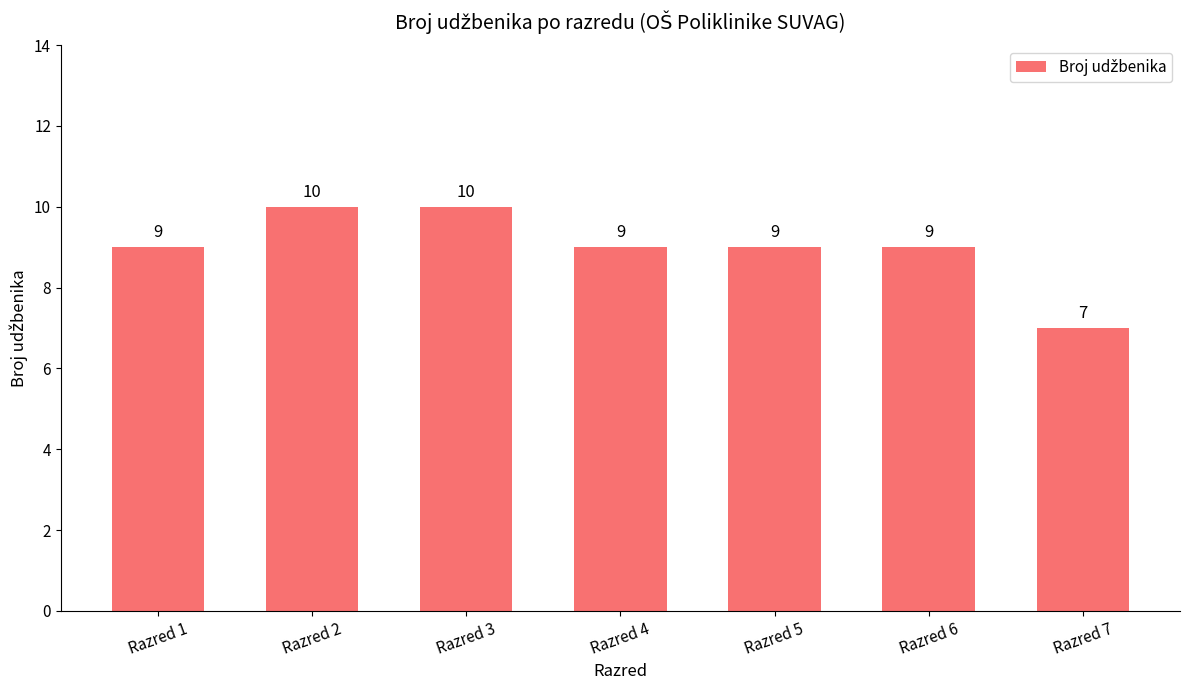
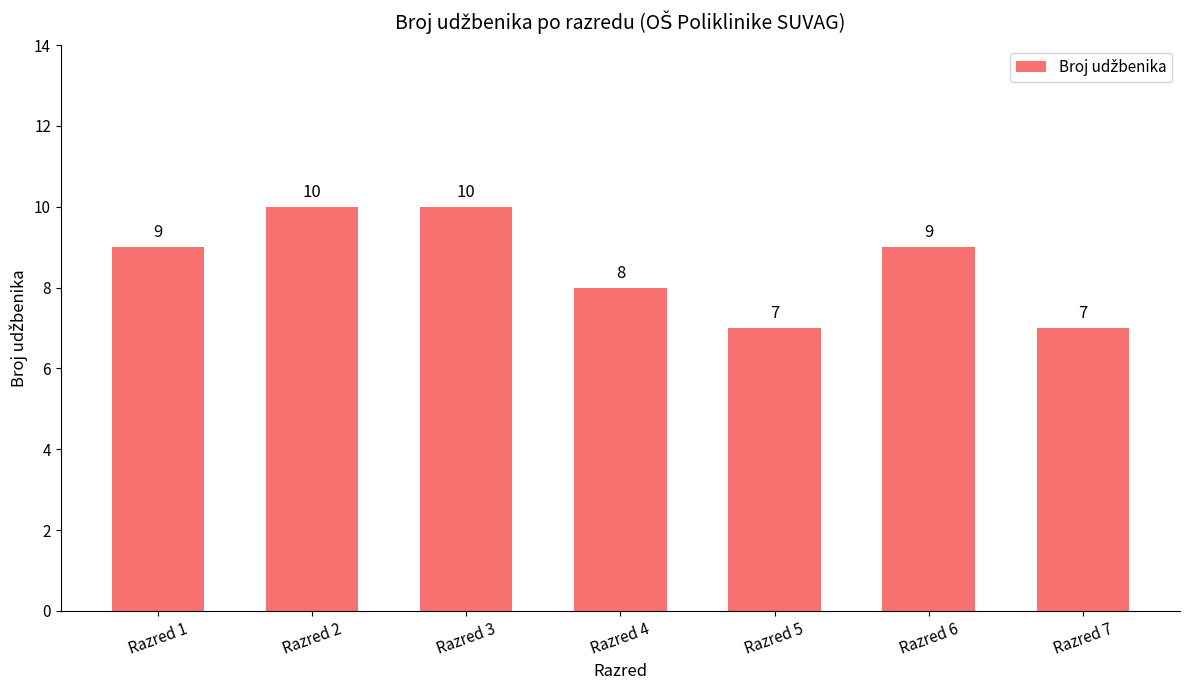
  {
    "Razred 1": 9,
    "Razred 2": 10,
    "Razred 3": 10,
-   "Razred 4": 9,
-   "Razred 5": 9,
+   "Razred 4": 8,
+   "Razred 5": 7,
    "Razred 6": 9,
    "Razred 7": 7
  }
